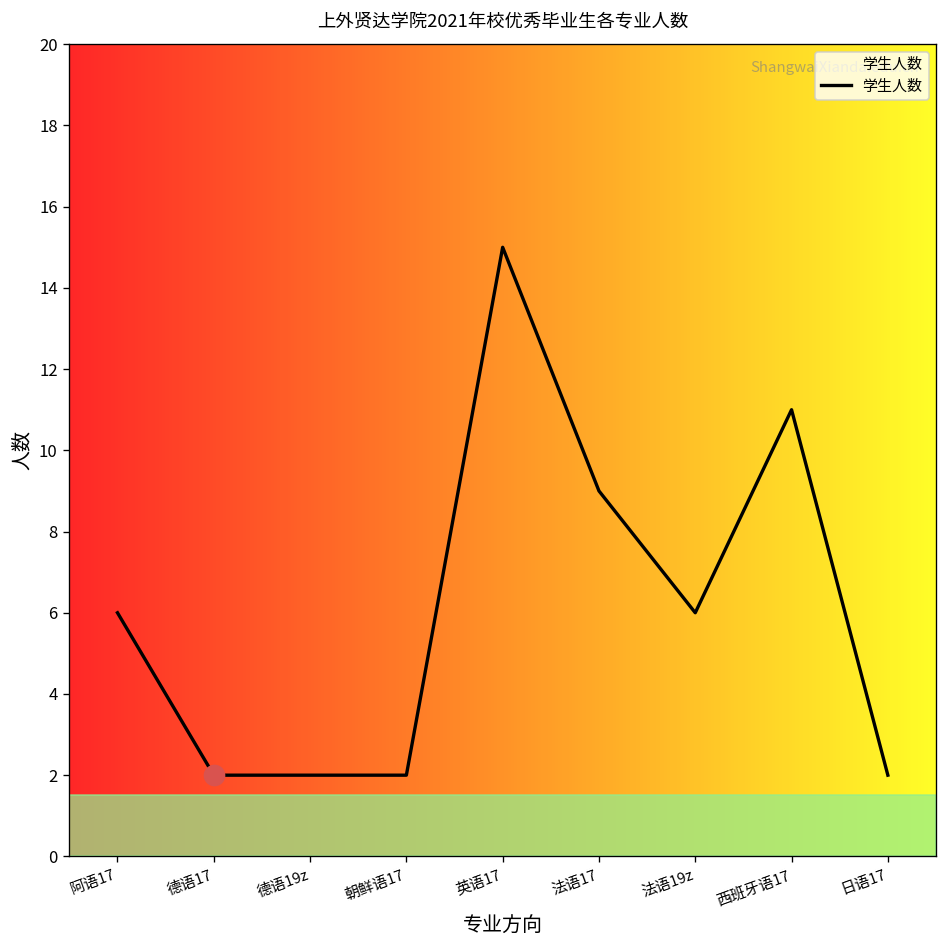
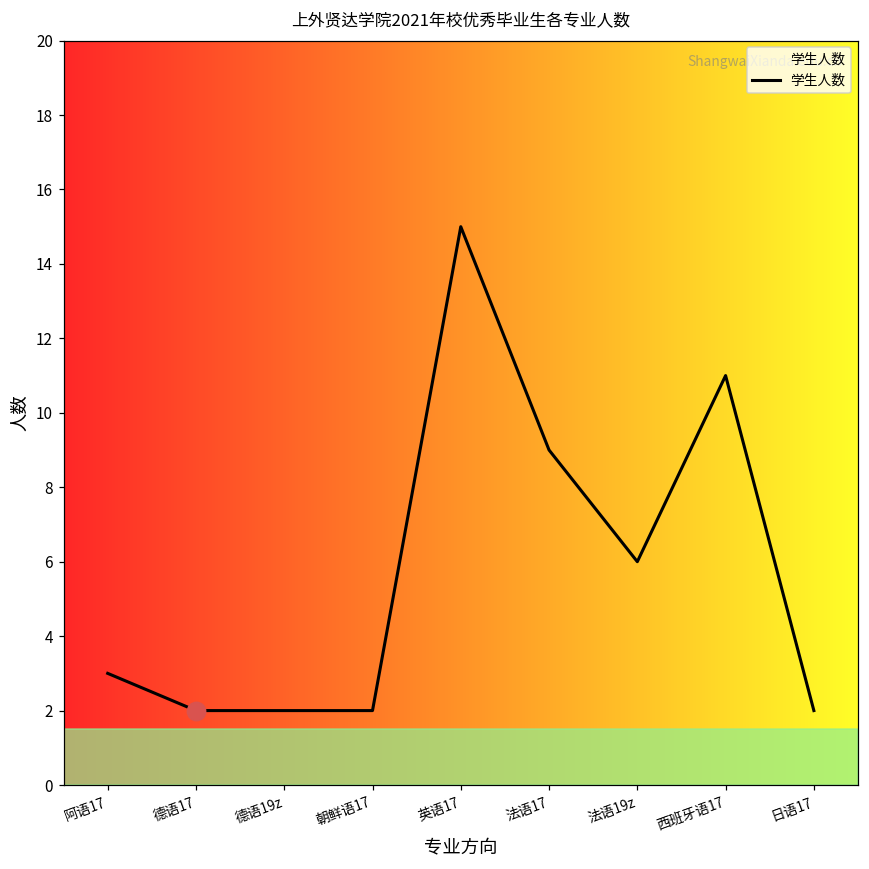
  {
    "学生人数": {
-     "阿语17": 6,
+     "阿语17": 3,
      "德语19z": 2,
      "朝鲜语17": 2,
      "英语17": 15,
      "法语17": 9,
      "法语19z": 6,
      "西班牙语17": 11,
      "日语17": 2
    }
  }
